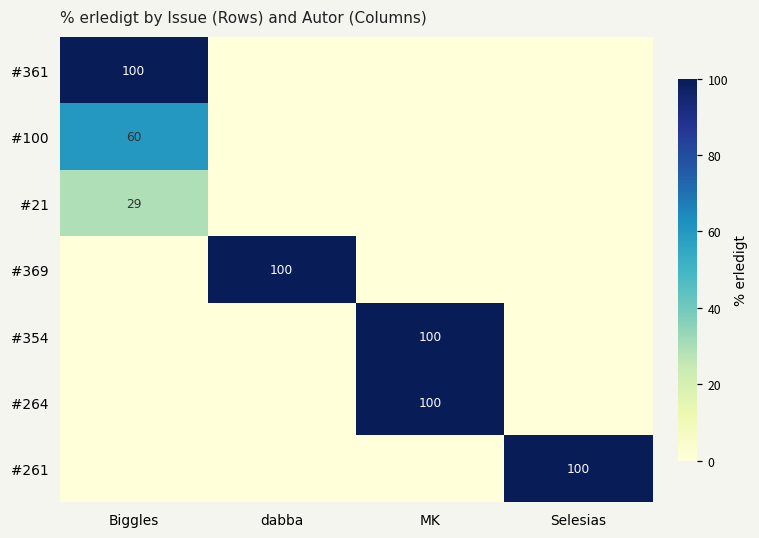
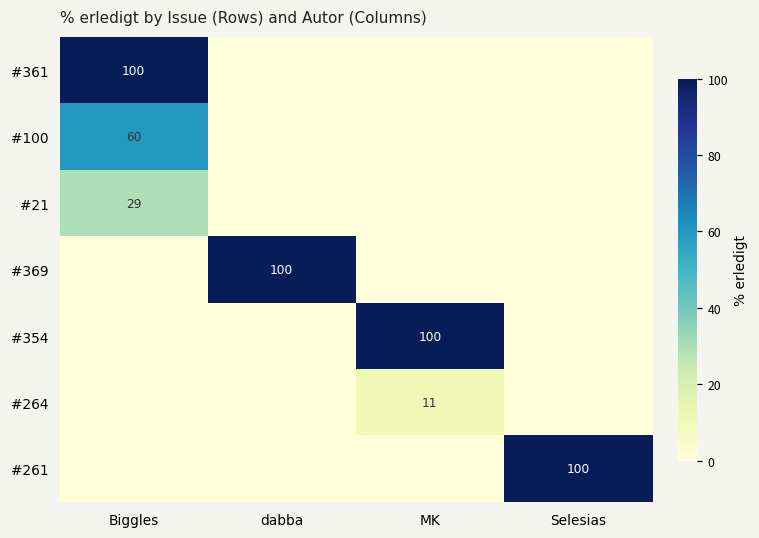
  {
    "#361": {
      "Biggles": 100
    },
    "#100": {
      "Biggles": 60
    },
    "#21": {
      "Biggles": 29
    },
    "#369": {
      "dabba": 100
    },
    "#354": {
      "MK": 100
    },
    "#264": {
-     "MK": 100
+     "MK": 11
    },
    "#261": {
      "Selesias": 100
    }
  }
